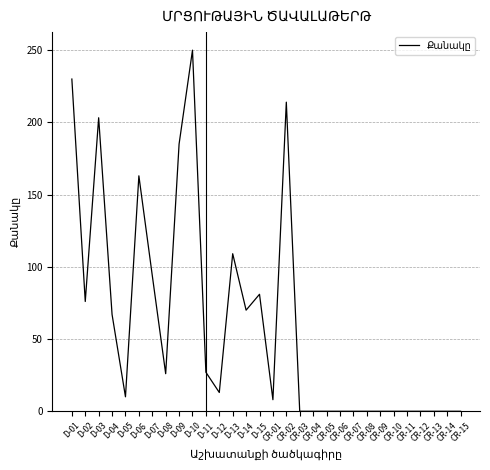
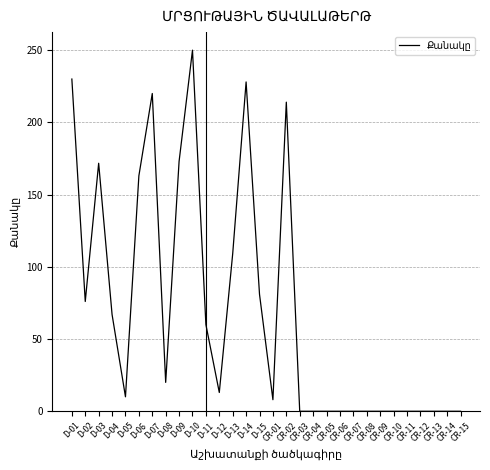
  {
    "D-01": 230,
    "D-02": 76,
-   "D-03": 203,
+   "D-03": 172,
    "D-04": 67,
    "D-05": 10,
    "D-06": 163,
-   "D-07": 94,
-   "D-08": 26,
-   "D-09": 185,
+   "D-07": 220,
+   "D-08": 20,
+   "D-09": 173,
    "D-10": 250,
-   "D-11": 27,
+   "D-11": 60,
    "D-12": 13,
    "D-13": 109,
-   "D-14": 70,
+   "D-14": 228,
    "D-15": 81,
    "CR-01": 8,
    "CR-02": 214,
    "CR-03": 0,
    "CR-04": 0,
    "CR-05": 0,
    "CR-06": 0,
    "CR-07": 0,
    "CR-08": 0,
    "CR-09": 0,
    "CR-10": 0,
    "CR-11": 0,
    "CR-12": 0,
    "CR-13": 0,
    "CR-14": 0,
    "CR-15": 0
  }
